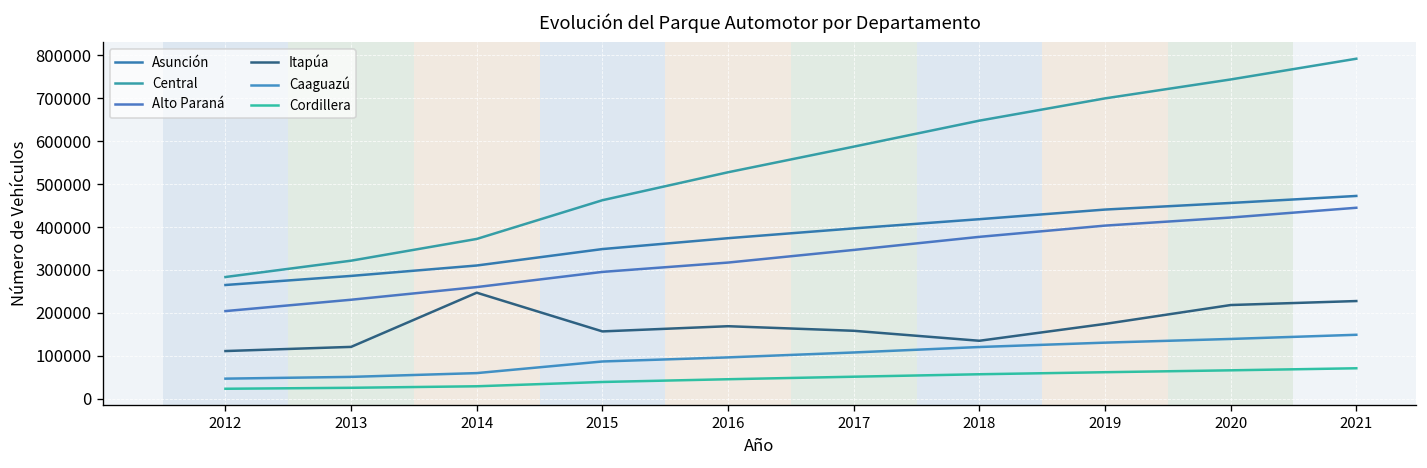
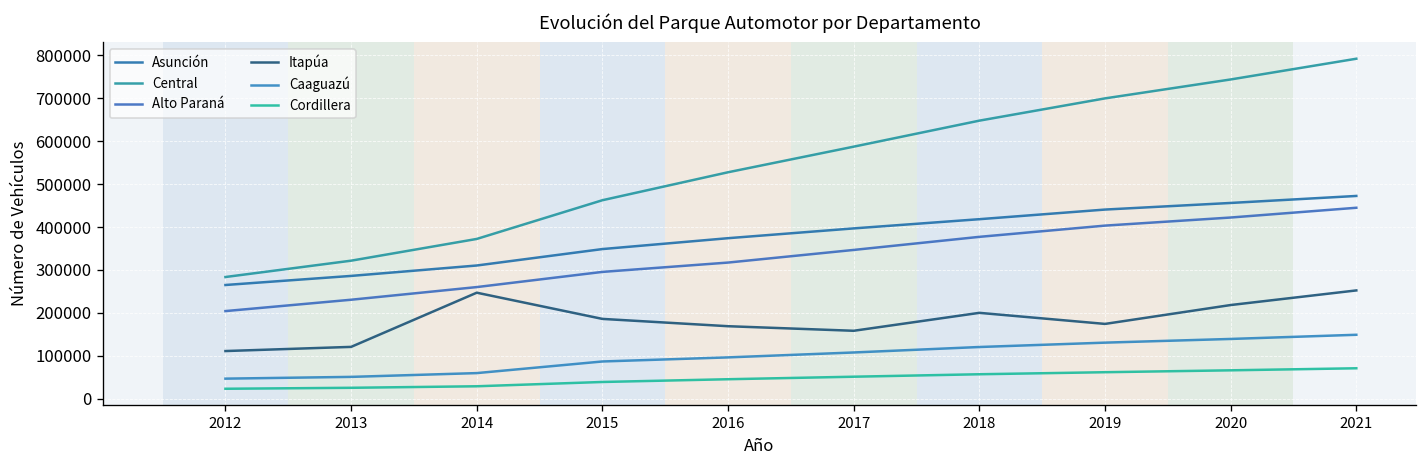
  {
    "Itapúa": {
      "2012": 110000,
      "2013": 120000,
      "2014": 250000,
-     "2015": 160000,
+     "2015": 190000,
      "2016": 170000,
      "2017": 160000,
-     "2018": 140000,
+     "2018": 200000,
      "2019": 170000,
      "2020": 220000,
-     "2021": 230000
+     "2021": 250000
    }
  }
